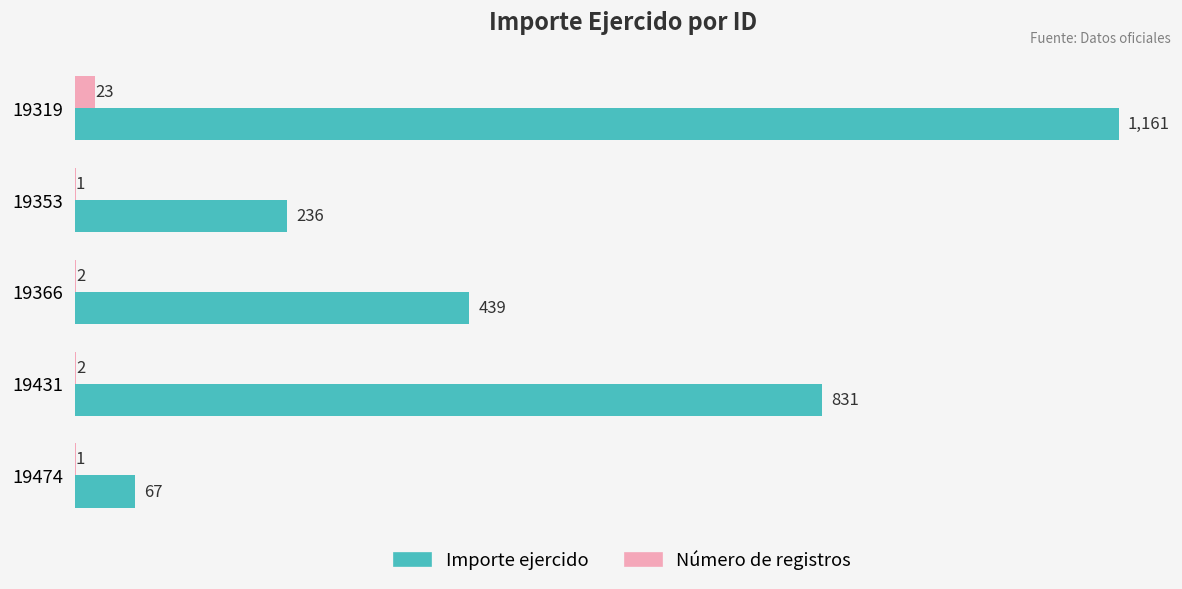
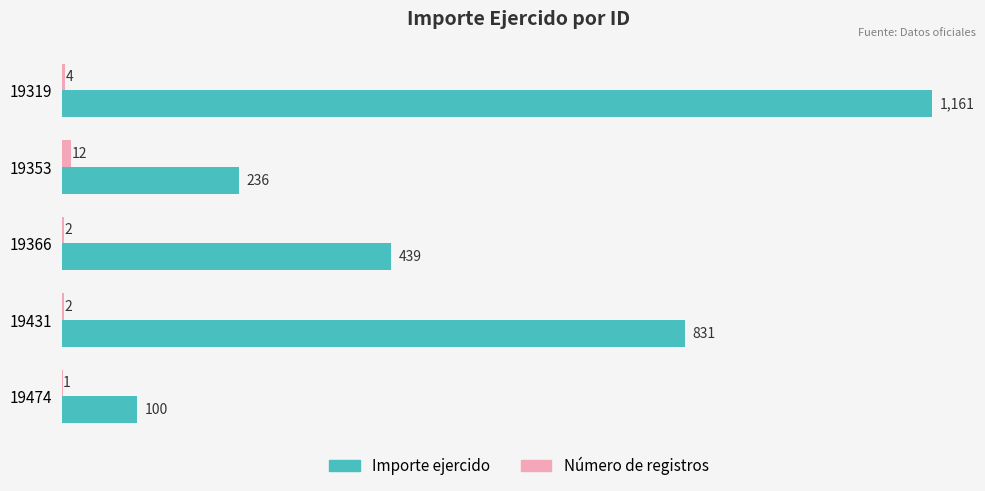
  {
    "Importe ejercido": {
      "19319": "1,161",
      "19353": "236",
      "19366": "439",
      "19431": "831",
-     "19474": "67"
+     "19474": "100"
    },
    "Número de registros": {
-     "19319": "23",
-     "19353": "1",
+     "19319": "4",
+     "19353": "12",
      "19366": "2",
      "19431": "2",
      "19474": "1"
    }
  }
